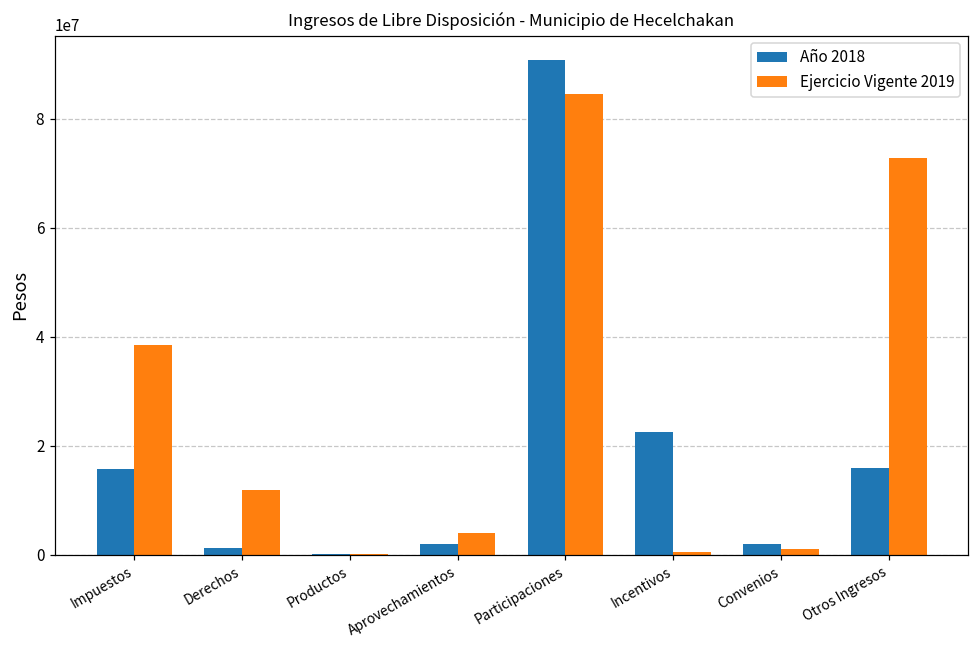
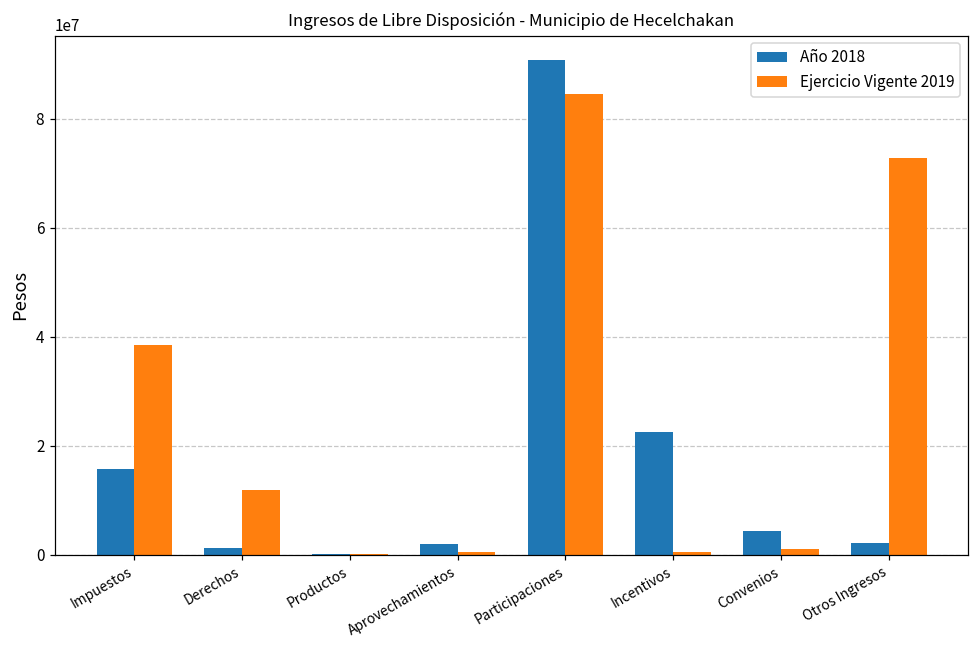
  {
    "Año 2018": {
      "Impuestos": 16000000,
      "Derechos": 1000000,
      "Aprovechamientos": 2000000,
      "Participaciones": 91000000,
      "Incentivos": 23000000,
-     "Convenios": 2000000,
-     "Otros Ingresos": 16000000
+     "Convenios": 4000000,
+     "Otros Ingresos": 2000000
    },
    "Ejercicio Vigente 2019": {
      "Impuestos": 39000000,
      "Derechos": 12000000,
-     "Aprovechamientos": 4000000,
+     "Aprovechamientos": 0,
      "Participaciones": 85000000,
      "Incentivos": 1000000,
      "Convenios": 1000000,
      "Otros Ingresos": 73000000
    }
  }
